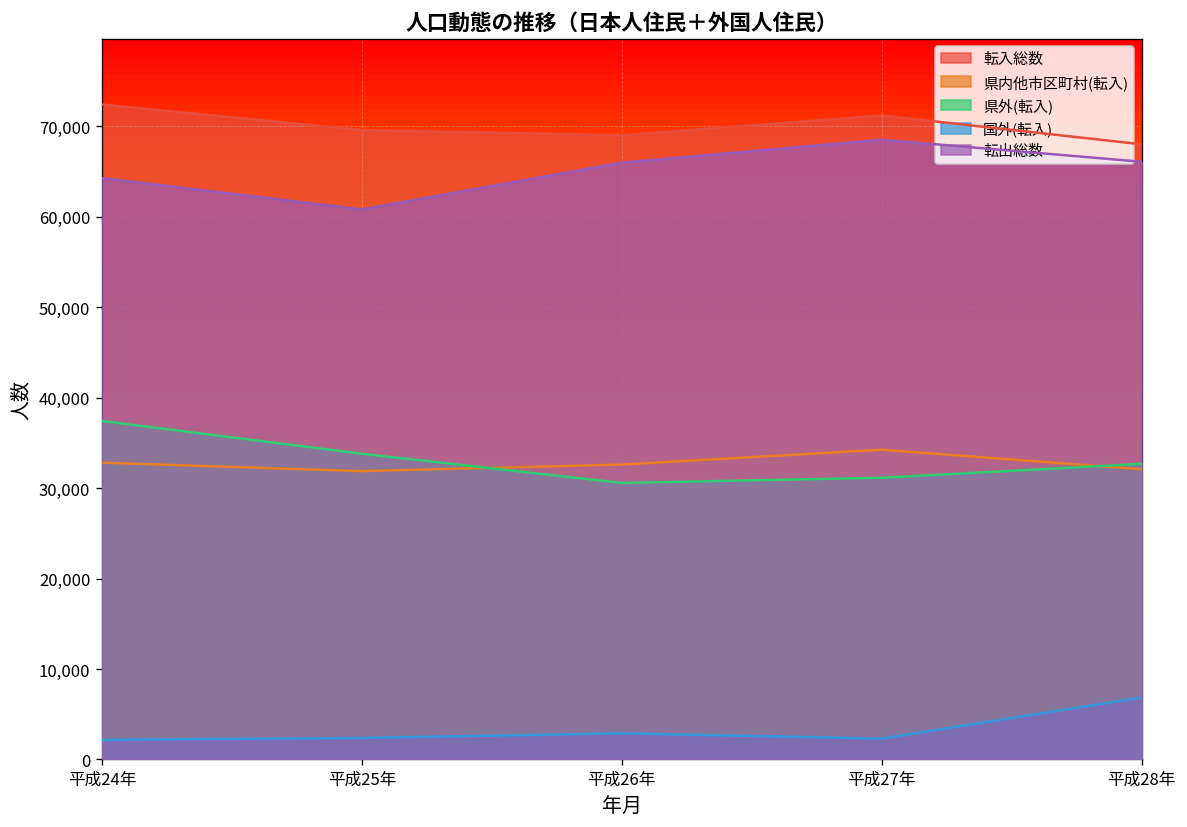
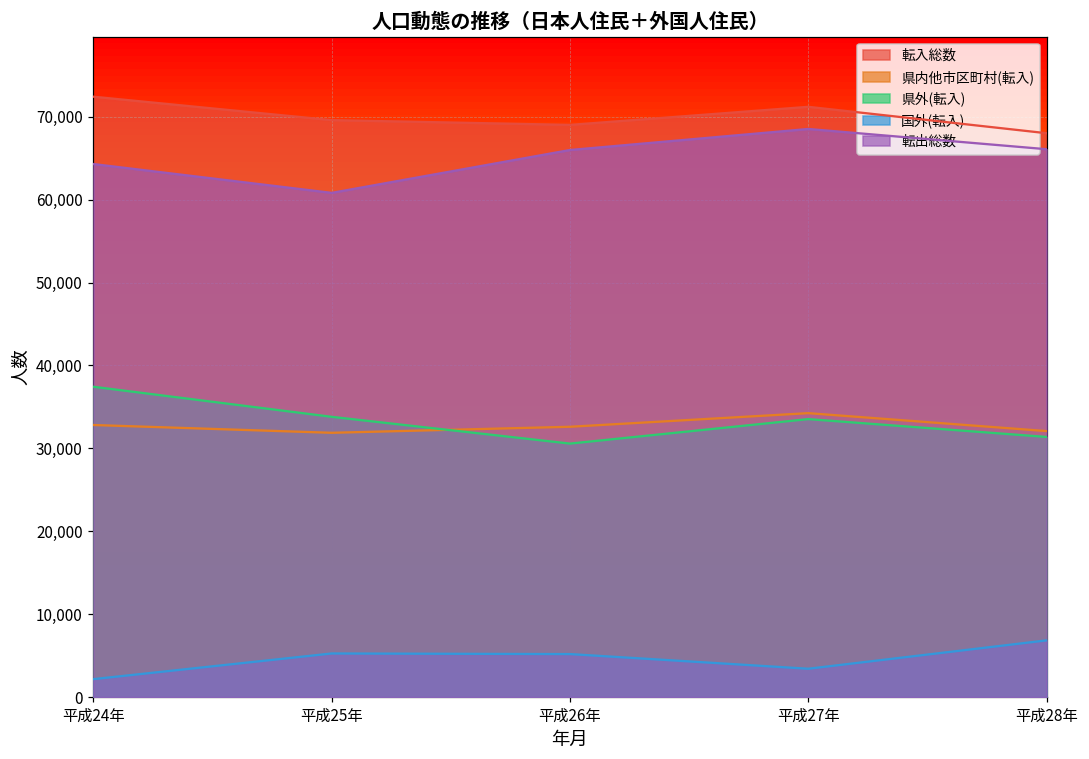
  {
    "県外(転入)": {
      "平成24年": "37,000",
      "平成25年": "34,000",
      "平成26年": "31,000",
-     "平成27年": "31,000",
-     "平成28年": "33,000"
+     "平成27年": "34,000",
+     "平成28年": "31,000"
    },
    "国外(転入)": {
      "平成24年": "2,000",
-     "平成25年": "2,000",
-     "平成26年": "3,000",
-     "平成27年": "2,000",
+     "平成25年": "5,000",
+     "平成26年": "5,000",
+     "平成27年": "3,000",
      "平成28年": "7,000"
    },
    "転出総数": {
      "平成24年": "64,000",
      "平成25年": "61,000",
      "平成26年": "66,000",
      "平成27年": "69,000",
      "平成28年": "66,000"
    }
  }
